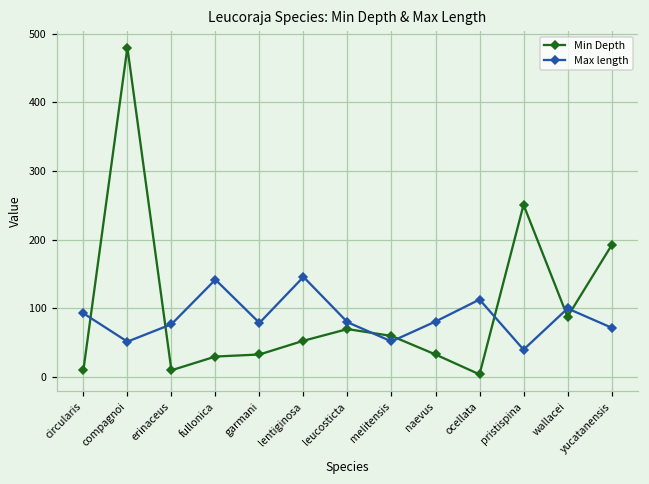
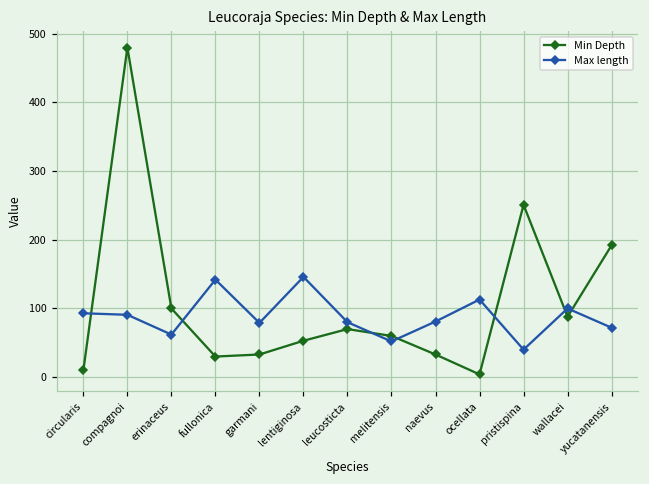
  {
    "Min Depth": {
      "circularis": 10,
      "compagnoi": 480,
-     "erinaceus": 10,
+     "erinaceus": 100,
      "fullonica": 30,
      "garmani": 30,
      "lentiginosa": 50,
      "leucosticta": 70,
      "melitensis": 60,
      "naevus": 30,
      "ocellata": 0,
      "pristispina": 250,
      "wallacei": 90,
      "yucatanensis": 190
    },
    "Max length": {
      "circularis": 90,
-     "compagnoi": 50,
-     "erinaceus": 80,
+     "compagnoi": 90,
+     "erinaceus": 60,
      "fullonica": 140,
      "garmani": 80,
      "lentiginosa": 150,
      "leucosticta": 80,
      "melitensis": 50,
      "naevus": 80,
      "ocellata": 110,
      "pristispina": 40,
      "wallacei": 100,
      "yucatanensis": 70
    }
  }
